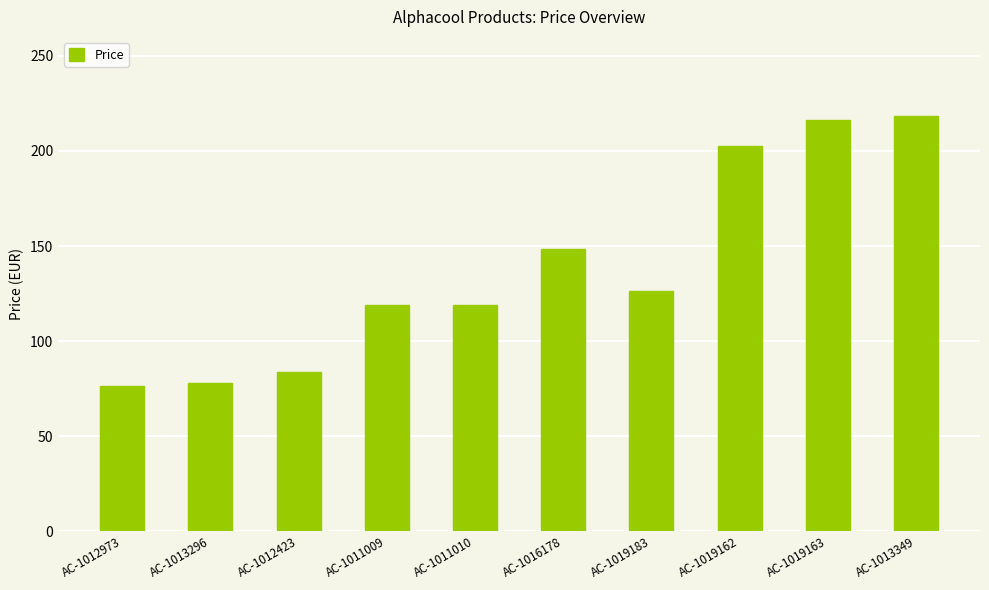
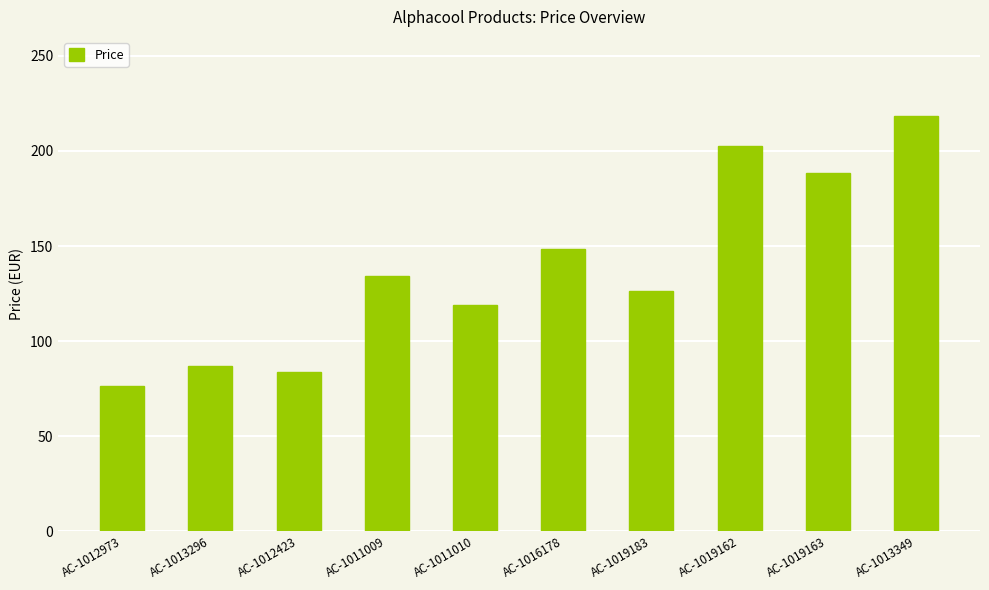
  {
    "AC-1012973": 76,
-   "AC-1013296": 78,
+   "AC-1013296": 87,
    "AC-1012423": 84,
-   "AC-1011009": 119,
+   "AC-1011009": 134,
    "AC-1011010": 119,
    "AC-1016178": 149,
    "AC-1019183": 127,
    "AC-1019162": 203,
-   "AC-1019163": 216,
+   "AC-1019163": 189,
    "AC-1013349": 219
  }
